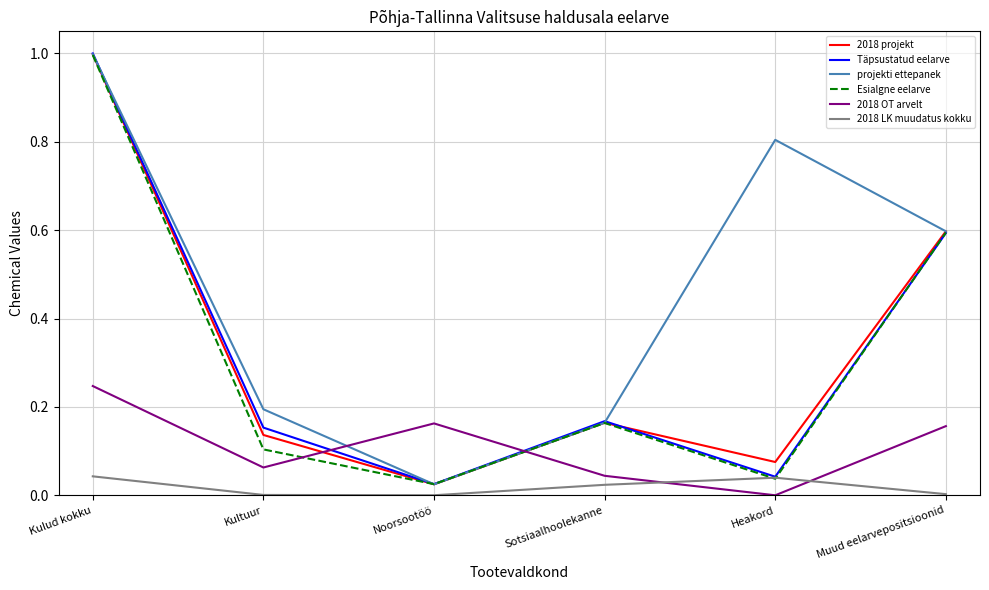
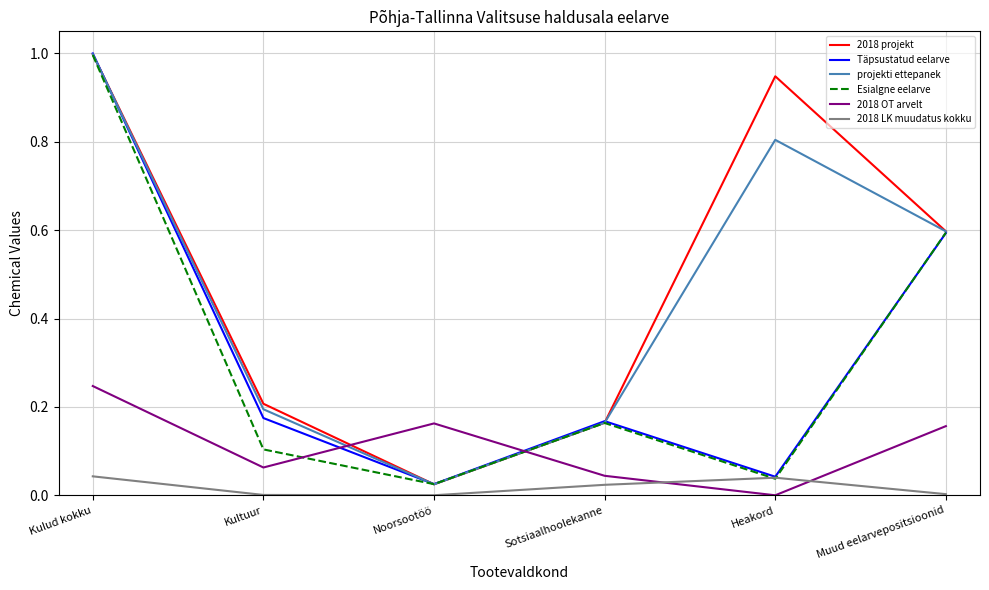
  {
    "2018 projekt": {
-     "Kultuur": 0.14,
-     "Heakord": 0.08
+     "Kultuur": 0.21,
+     "Heakord": 0.95
    },
    "Täpsustatud eelarve": {
-     "Kultuur": 0.15
+     "Kultuur": 0.17
    },
    "projekti ettepanek": {
      "Kultuur": 0.19,
      "Heakord": 0.80
    },
    "Esialgne eelarve": {
      "Kultuur": 0.10
    },
    "2018 OT arvelt": {
      "Kulud kokku": 0.25,
      "Kultuur": 0.06,
      "Noorsootöö": 0.16,
      "Sotsiaalhoolekanne": 0.04,
      "Heakord": 0.00,
      "Muud eelarvepositsioonid": 0.16
    },
    "2018 LK muudatus kokku": {
      "Kulud kokku": 0.04,
      "Kultuur": 0.00,
      "Noorsootöö": 0.00,
      "Sotsiaalhoolekanne": 0.02,
      "Muud eelarvepositsioonid": 0.00
    }
  }
